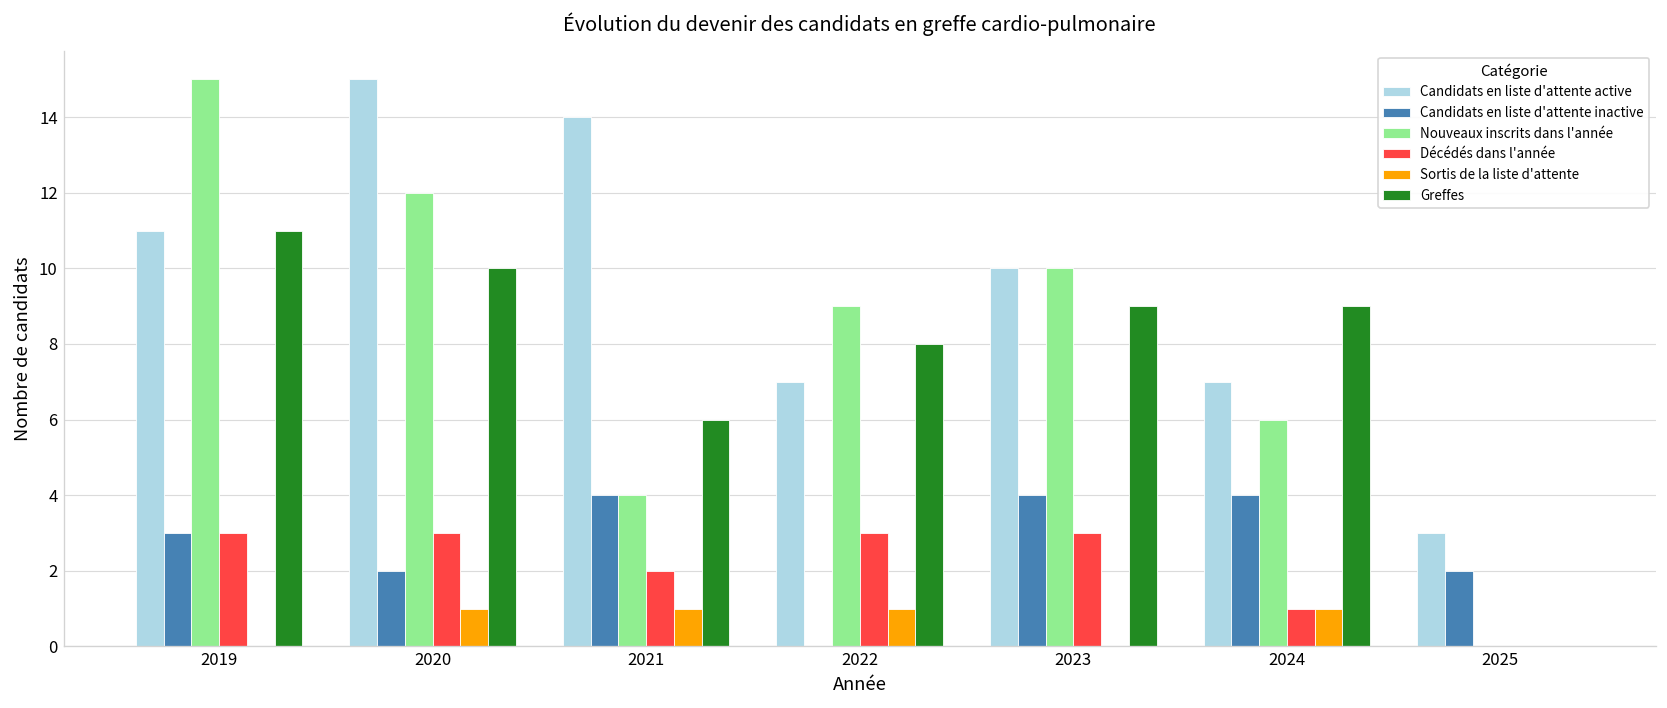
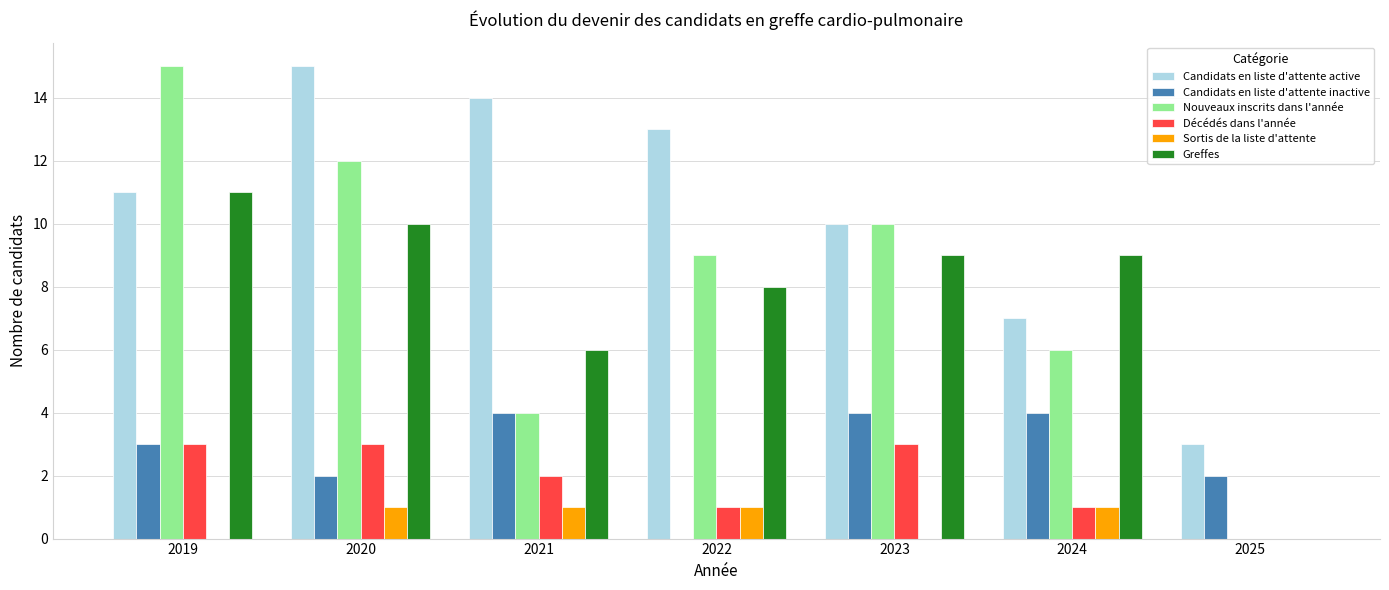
  {
    "Candidats en liste d'attente active": {
      "2019": 11,
      "2020": 15,
      "2021": 14,
-     "2022": 7,
+     "2022": 13,
      "2023": 10,
      "2024": 7,
      "2025": 3
    },
    "Candidats en liste d'attente inactive": {
      "2019": 3,
      "2020": 2,
      "2021": 4,
      "2022": 0,
      "2023": 4,
      "2024": 4,
      "2025": 2
    },
    "Nouveaux inscrits dans l'année": {
      "2019": 15,
      "2020": 12,
      "2021": 4,
      "2022": 9,
      "2023": 10,
      "2024": 6,
      "2025": 0
    },
    "Décédés dans l'année": {
      "2019": 3,
      "2020": 3,
      "2021": 2,
-     "2022": 3,
+     "2022": 1,
      "2023": 3,
      "2024": 1,
      "2025": 0
    },
    "Sortis de la liste d'attente": {
      "2019": 0,
      "2020": 1,
      "2021": 1,
      "2022": 1,
      "2023": 0,
      "2024": 1,
      "2025": 0
    },
    "Greffes": {
      "2019": 11,
      "2020": 10,
      "2021": 6,
      "2022": 8,
      "2023": 9,
      "2024": 9,
      "2025": 0
    }
  }
